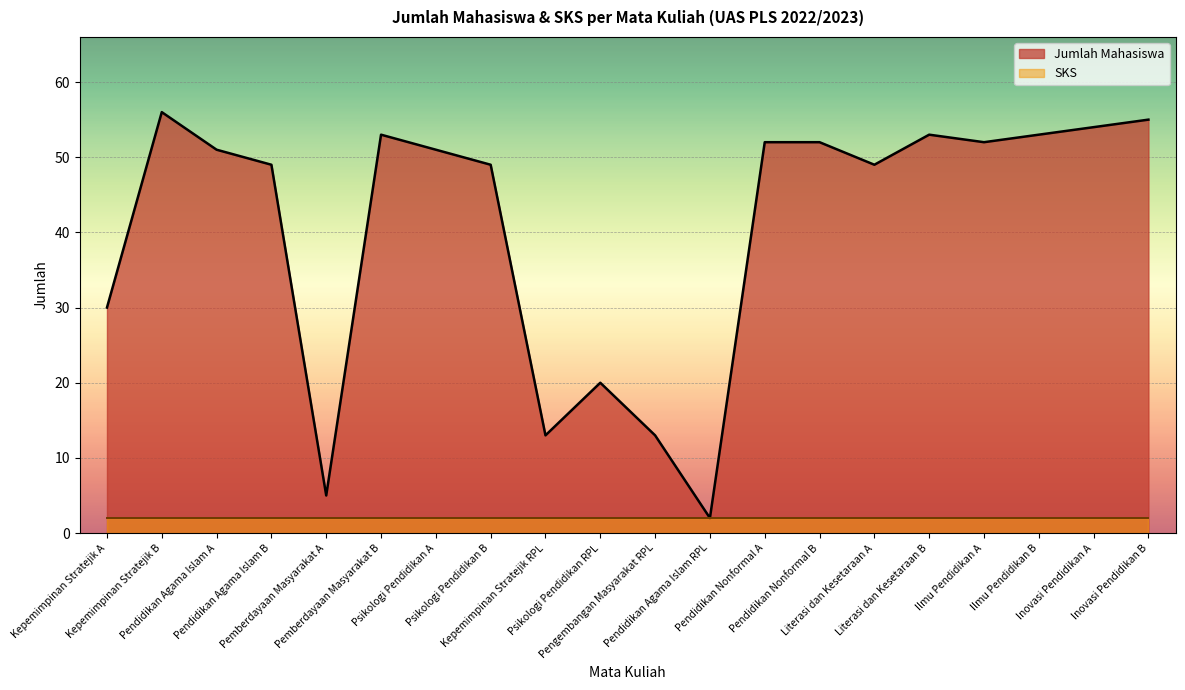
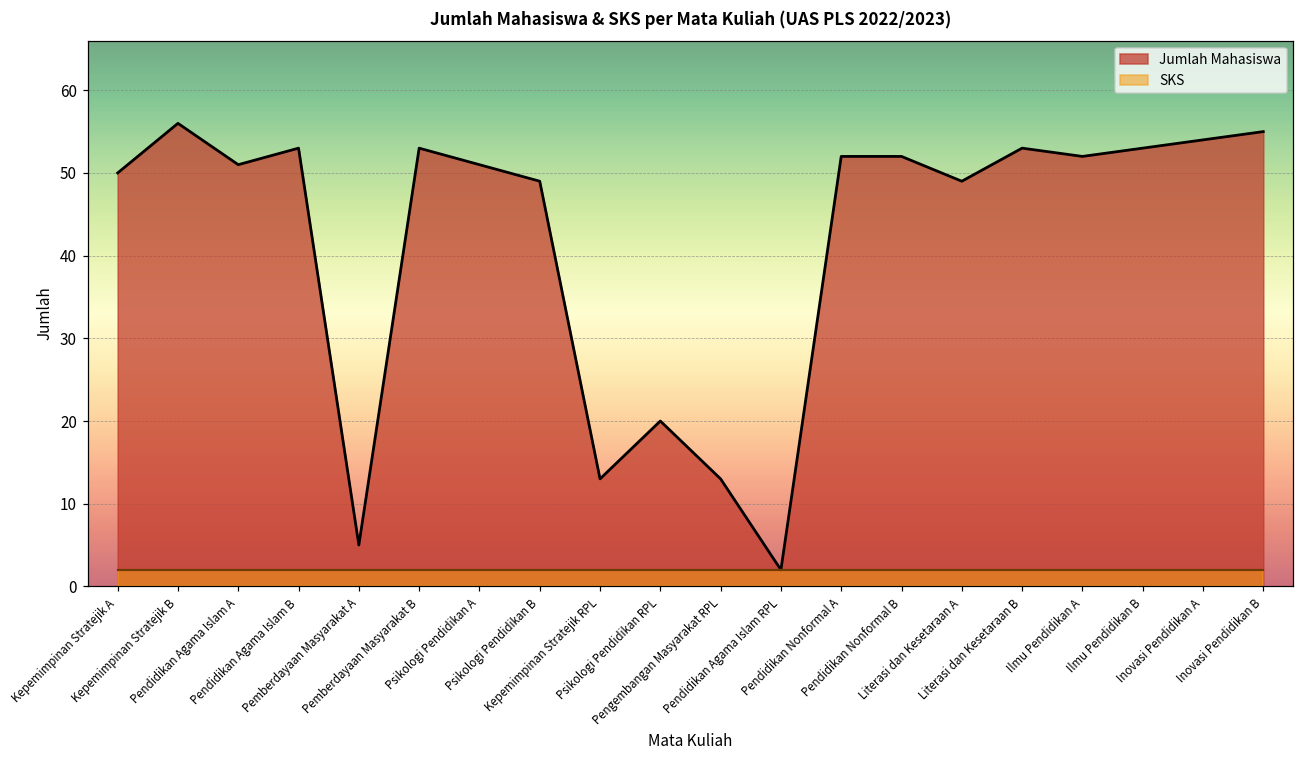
  {
    "Jumlah Mahasiswa": {
-     "Kepemimpinan Stratejik A": 30,
+     "Kepemimpinan Stratejik A": 50,
      "Kepemimpinan Stratejik B": 56,
      "Pendidikan Agama Islam A": 51,
-     "Pendidikan Agama Islam B": 49,
+     "Pendidikan Agama Islam B": 53,
      "Pemberdayaan Masyarakat A": 5,
      "Pemberdayaan Masyarakat B": 53,
      "Psikologi Pendidikan A": 51,
      "Psikologi Pendidikan B": 49,
      "Kepemimpinan Stratejik RPL": 13,
      "Psikologi Pendidikan RPL": 20,
      "Pengembangan Masyarakat RPL": 13,
      "Pendidikan Nonformal A": 52,
      "Pendidikan Nonformal B": 52,
      "Literasi dan Kesetaraan A": 49,
      "Literasi dan Kesetaraan B": 53,
      "Ilmu Pendidikan A": 52,
      "Ilmu Pendidikan B": 53,
      "Inovasi Pendidikan A": 54,
      "Inovasi Pendidikan B": 55
    },
    "SKS": {
      "Kepemimpinan Stratejik A": 2,
      "Kepemimpinan Stratejik B": 2,
      "Pendidikan Agama Islam A": 2,
      "Pendidikan Agama Islam B": 2,
      "Pemberdayaan Masyarakat A": 2,
      "Pemberdayaan Masyarakat B": 2,
      "Psikologi Pendidikan A": 2,
      "Psikologi Pendidikan B": 2,
      "Kepemimpinan Stratejik RPL": 2,
      "Psikologi Pendidikan RPL": 2,
      "Pengembangan Masyarakat RPL": 2,
      "Pendidikan Nonformal A": 2,
      "Pendidikan Nonformal B": 2,
      "Literasi dan Kesetaraan A": 2,
      "Literasi dan Kesetaraan B": 2,
      "Ilmu Pendidikan A": 2,
      "Ilmu Pendidikan B": 2,
      "Inovasi Pendidikan A": 2,
      "Inovasi Pendidikan B": 2
    }
  }
